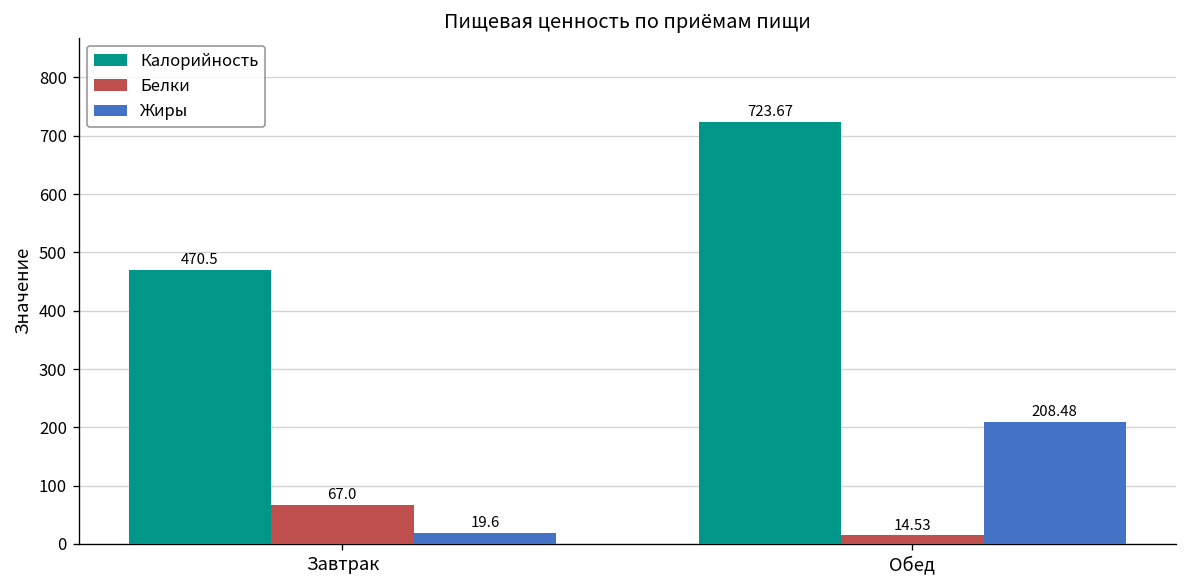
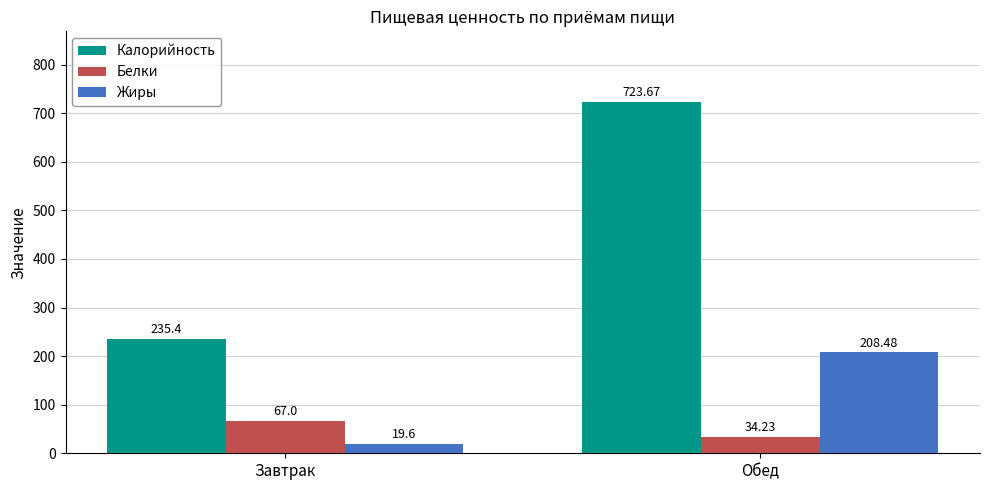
  {
    "Калорийность": {
-     "Завтрак": 470.5,
+     "Завтрак": 235.4,
      "Обед": 723.67
    },
    "Белки": {
      "Завтрак": 67.0,
-     "Обед": 14.53
+     "Обед": 34.23
    },
    "Жиры": {
      "Завтрак": 19.6,
      "Обед": 208.48
    }
  }
